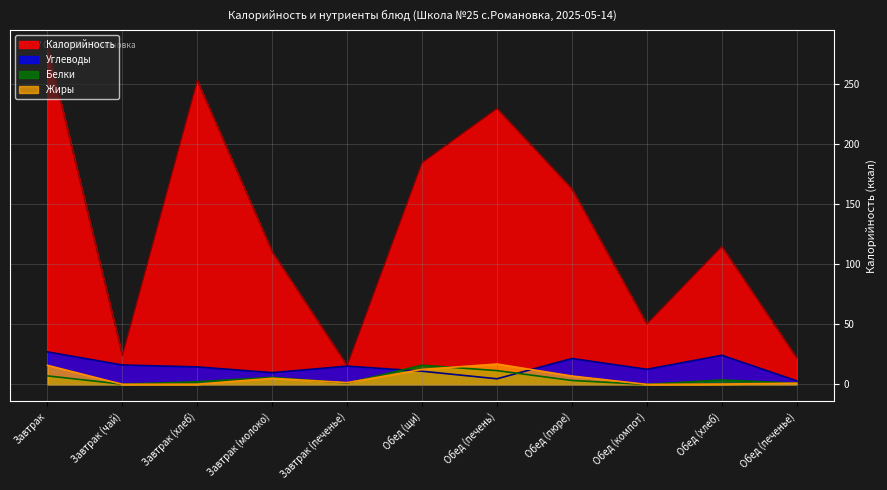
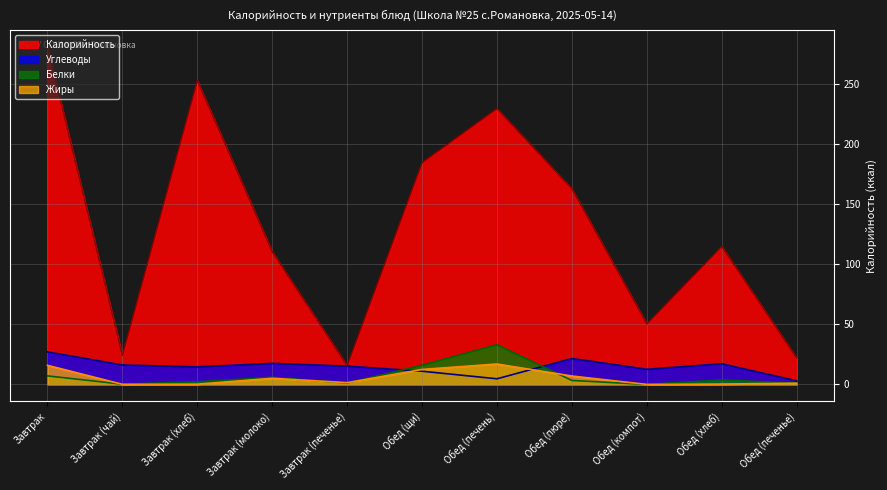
  {
    "Калорийность": {
      "Завтрак (чай)": 24,
      "Завтрак (хлеб)": 253,
      "Завтрак (молоко)": 111,
      "Обед (щи)": 185,
      "Обед (печень)": 230,
      "Обед (пюре)": 163,
      "Обед (компот)": 50,
      "Обед (хлеб)": 115,
      "Обед (печенье)": 22
    },
    "Углеводы": {
      "Завтрак": 27,
      "Завтрак (чай)": 16,
      "Завтрак (хлеб)": 15,
-     "Завтрак (молоко)": 10,
+     "Завтрак (молоко)": 18,
      "Обед (печень)": 5,
      "Обед (пюре)": 22,
      "Обед (компот)": 13,
-     "Обед (хлеб)": 24
+     "Обед (хлеб)": 17
    },
    "Белки": {
      "Завтрак": 7,
      "Обед (щи)": 16,
-     "Обед (печень)": 12,
+     "Обед (печень)": 33,
      "Обед (пюре)": 3,
      "Обед (хлеб)": 4
    },
    "Жиры": {
      "Завтрак": 16,
      "Обед (печень)": 17,
      "Обед (пюре)": 7,
      "Обед (хлеб)": 0
    }
  }
